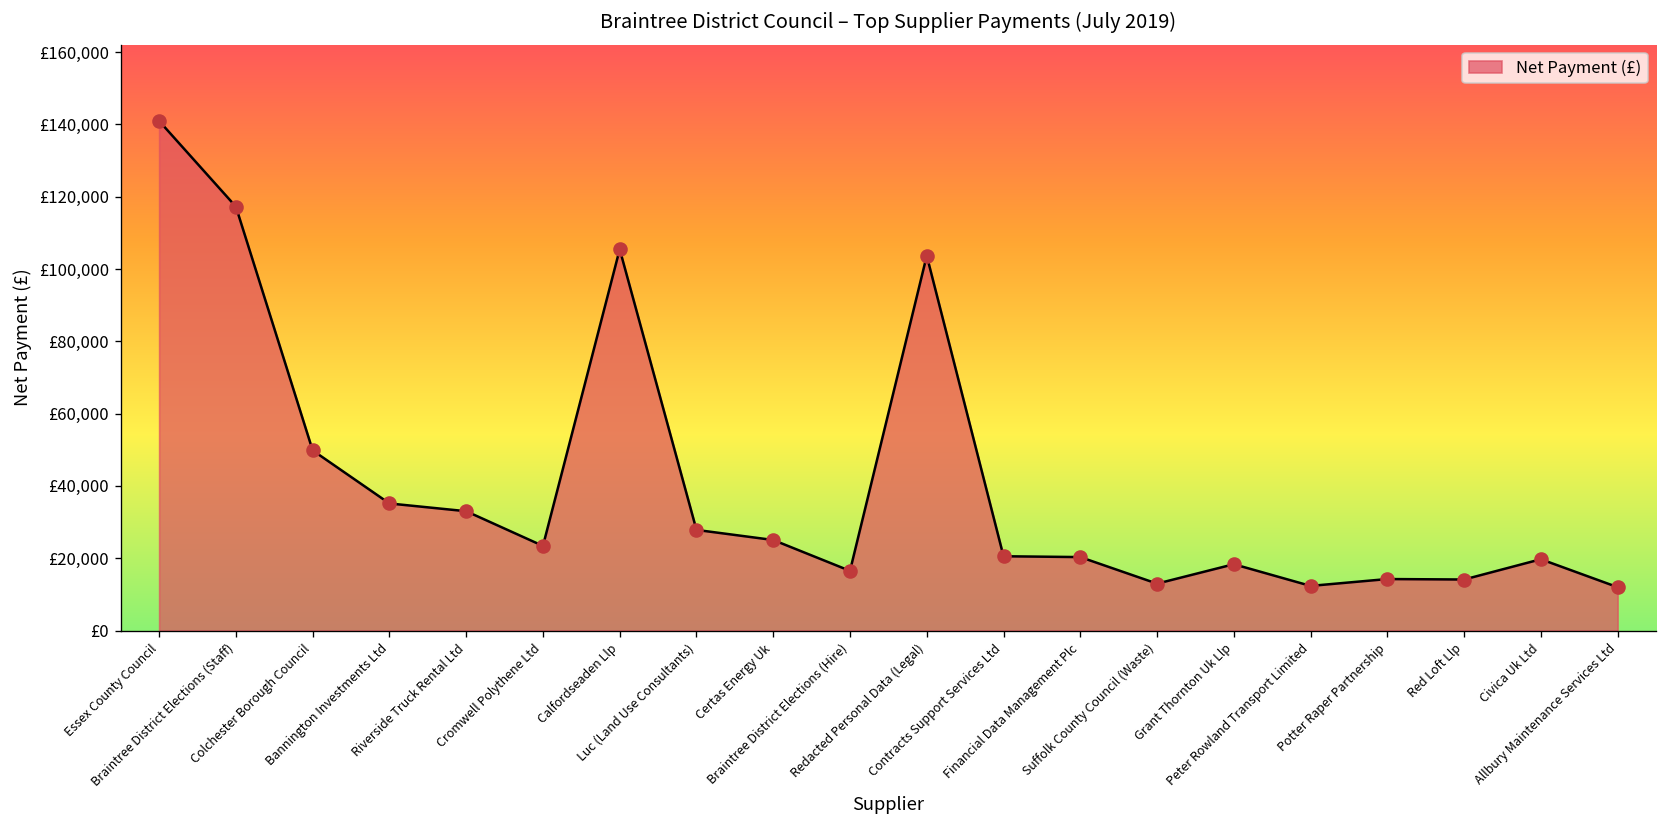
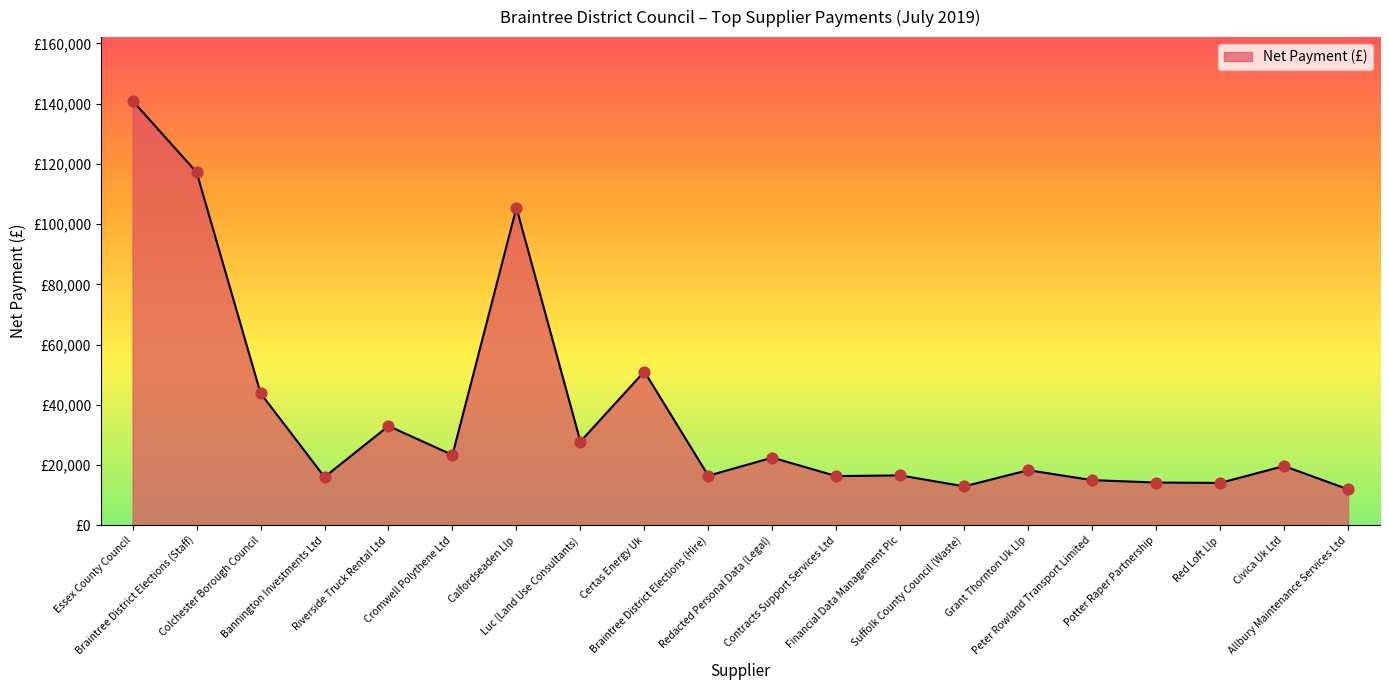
  {
    "Essex County Council": "£141,000",
    "Braintree District Elections (Staff)": "£117,000",
-   "Colchester Borough Council": "£50,000",
-   "Bannington Investments Ltd": "£35,000",
+   "Colchester Borough Council": "£44,000",
+   "Bannington Investments Ltd": "£16,000",
    "Riverside Truck Rental Ltd": "£33,000",
    "Cromwell Polythene Ltd": "£23,000",
    "Calfordseaden Llp": "£105,000",
    "Luc (Land Use Consultants)": "£28,000",
-   "Certas Energy Uk": "£25,000",
+   "Certas Energy Uk": "£51,000",
    "Braintree District Elections (Hire)": "£17,000",
-   "Redacted Personal Data (Legal)": "£104,000",
-   "Contracts Support Services Ltd": "£21,000",
-   "Financial Data Management Plc": "£20,000",
+   "Redacted Personal Data (Legal)": "£23,000",
+   "Contracts Support Services Ltd": "£16,000",
+   "Financial Data Management Plc": "£17,000",
    "Suffolk County Council (Waste)": "£13,000",
    "Grant Thornton Uk Llp": "£18,000",
-   "Peter Rowland Transport Limited": "£12,000",
+   "Peter Rowland Transport Limited": "£15,000",
    "Potter Raper Partnership": "£14,000",
    "Red Loft Llp": "£14,000",
    "Civica Uk Ltd": "£20,000",
    "Allbury Maintenance Services Ltd": "£12,000"
  }
